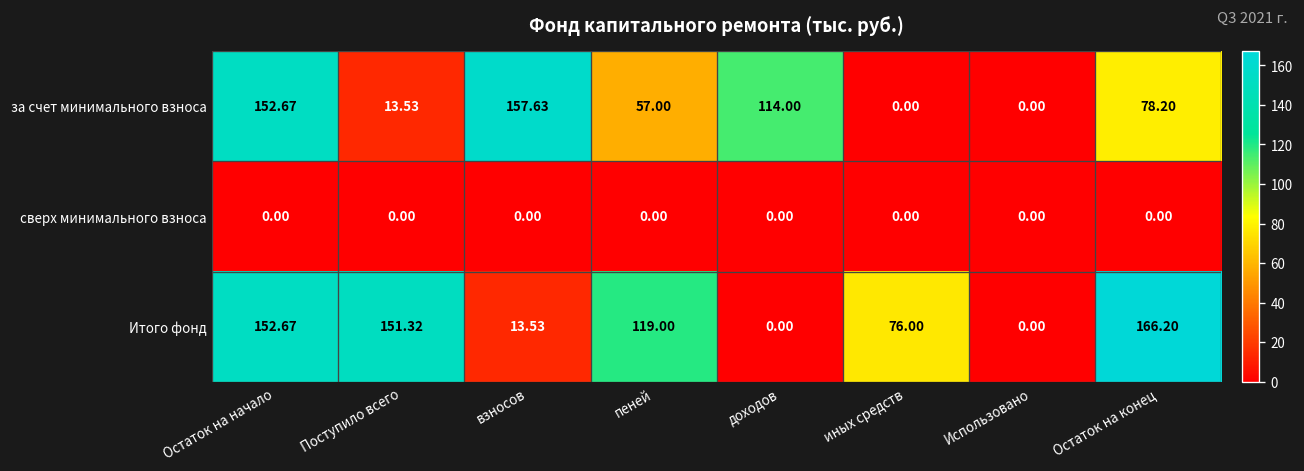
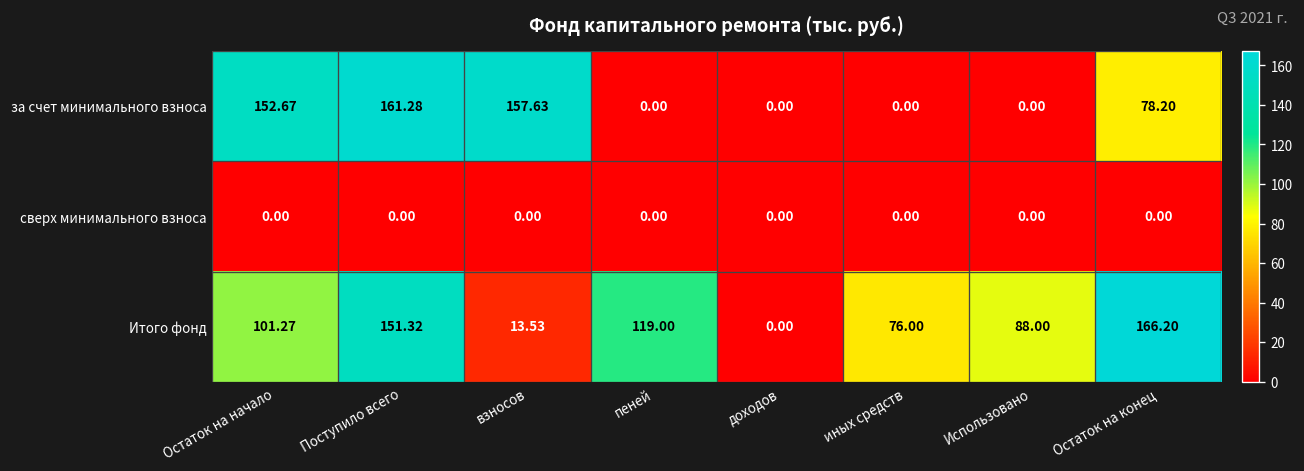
  {
    "за счет минимального взноса": {
      "Остаток на начало": 152.67,
-     "Поступило всего": 13.53,
+     "Поступило всего": 161.28,
      "взносов": 157.63,
-     "пеней": 57.00,
-     "доходов": 114.00,
+     "пеней": 0.00,
+     "доходов": 0.00,
      "иных средств": 0.00,
      "Использовано": 0.00,
      "Остаток на конец": 78.20
    },
    "сверх минимального взноса": {
      "Остаток на начало": 0.00,
      "Поступило всего": 0.00,
      "взносов": 0.00,
      "пеней": 0.00,
      "доходов": 0.00,
      "иных средств": 0.00,
      "Использовано": 0.00,
      "Остаток на конец": 0.00
    },
    "Итого фонд": {
-     "Остаток на начало": 152.67,
+     "Остаток на начало": 101.27,
      "Поступило всего": 151.32,
      "взносов": 13.53,
      "пеней": 119.00,
      "доходов": 0.00,
      "иных средств": 76.00,
-     "Использовано": 0.00,
+     "Использовано": 88.00,
      "Остаток на конец": 166.20
    }
  }
